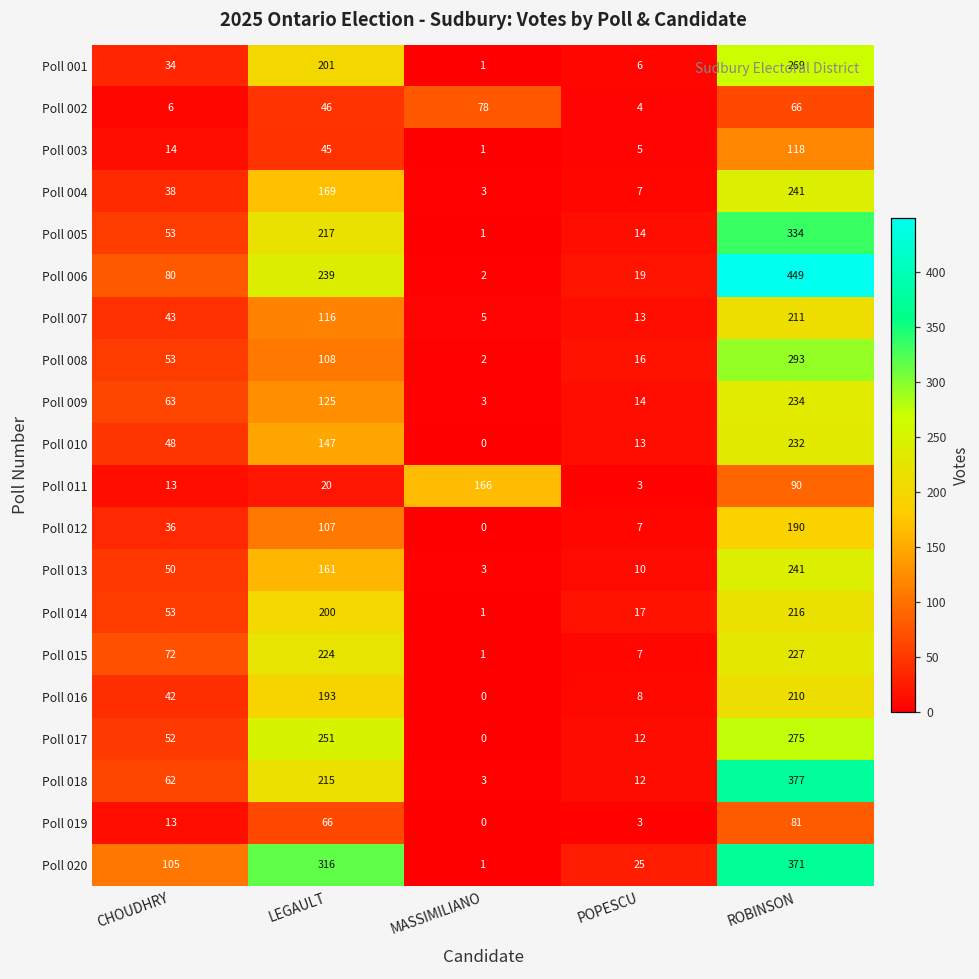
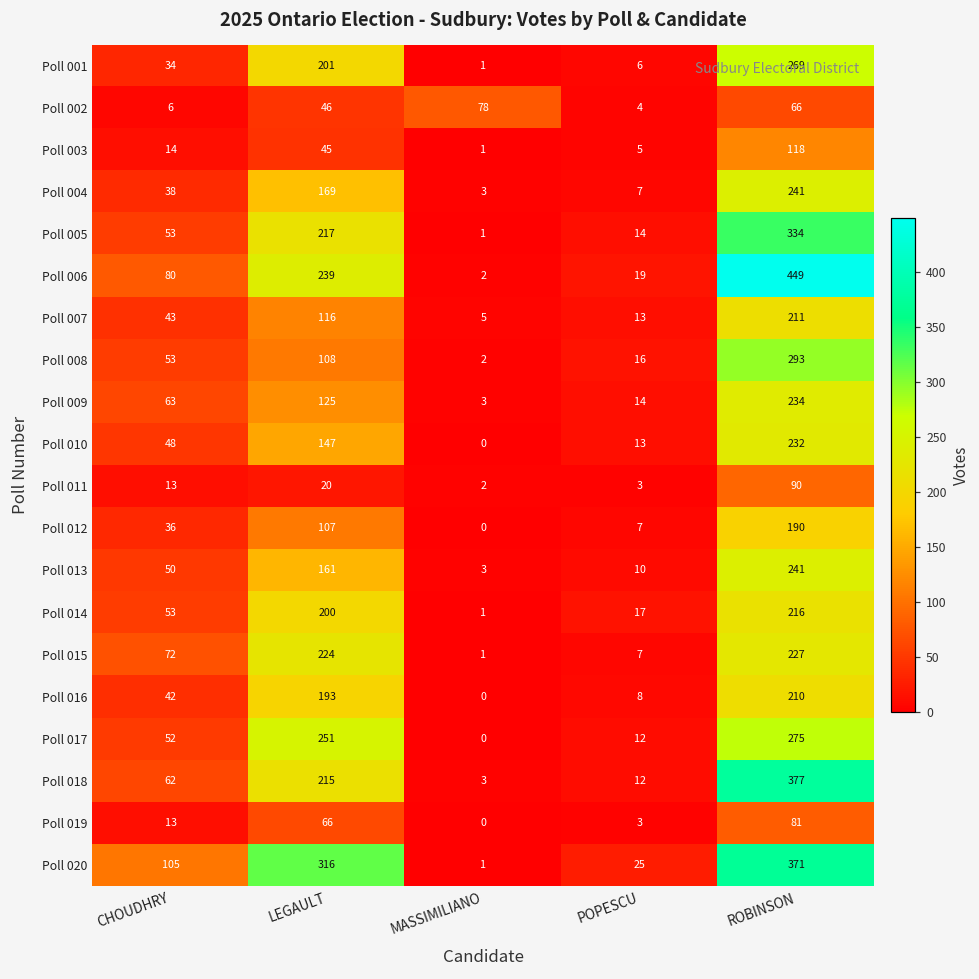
  {
    "Poll 001": {
      "CHOUDHRY": 34,
      "LEGAULT": 201,
      "MASSIMILIANO": 1,
      "POPESCU": 6
    },
    "Poll 002": {
      "CHOUDHRY": 6,
      "LEGAULT": 46,
      "MASSIMILIANO": 78,
      "POPESCU": 4,
      "ROBINSON": 66
    },
    "Poll 003": {
      "CHOUDHRY": 14,
      "LEGAULT": 45,
      "MASSIMILIANO": 1,
      "POPESCU": 5,
      "ROBINSON": 118
    },
    "Poll 004": {
      "CHOUDHRY": 38,
      "LEGAULT": 169,
      "MASSIMILIANO": 3,
      "POPESCU": 7,
      "ROBINSON": 241
    },
    "Poll 005": {
      "CHOUDHRY": 53,
      "LEGAULT": 217,
      "MASSIMILIANO": 1,
      "POPESCU": 14,
      "ROBINSON": 334
    },
    "Poll 006": {
      "CHOUDHRY": 80,
      "LEGAULT": 239,
      "MASSIMILIANO": 2,
      "POPESCU": 19,
      "ROBINSON": 449
    },
    "Poll 007": {
      "CHOUDHRY": 43,
      "LEGAULT": 116,
      "MASSIMILIANO": 5,
      "POPESCU": 13,
      "ROBINSON": 211
    },
    "Poll 008": {
      "CHOUDHRY": 53,
      "LEGAULT": 108,
      "MASSIMILIANO": 2,
      "POPESCU": 16,
      "ROBINSON": 293
    },
    "Poll 009": {
      "CHOUDHRY": 63,
      "LEGAULT": 125,
      "MASSIMILIANO": 3,
      "POPESCU": 14,
      "ROBINSON": 234
    },
    "Poll 010": {
      "CHOUDHRY": 48,
      "LEGAULT": 147,
      "MASSIMILIANO": 0,
      "POPESCU": 13,
      "ROBINSON": 232
    },
    "Poll 011": {
      "CHOUDHRY": 13,
      "LEGAULT": 20,
-     "MASSIMILIANO": 166,
+     "MASSIMILIANO": 2,
      "POPESCU": 3,
      "ROBINSON": 90
    },
    "Poll 012": {
      "CHOUDHRY": 36,
      "LEGAULT": 107,
      "MASSIMILIANO": 0,
      "POPESCU": 7,
      "ROBINSON": 190
    },
    "Poll 013": {
      "CHOUDHRY": 50,
      "LEGAULT": 161,
      "MASSIMILIANO": 3,
      "POPESCU": 10,
      "ROBINSON": 241
    },
    "Poll 014": {
      "CHOUDHRY": 53,
      "LEGAULT": 200,
      "MASSIMILIANO": 1,
      "POPESCU": 17,
      "ROBINSON": 216
    },
    "Poll 015": {
      "CHOUDHRY": 72,
      "LEGAULT": 224,
      "MASSIMILIANO": 1,
      "POPESCU": 7,
      "ROBINSON": 227
    },
    "Poll 016": {
      "CHOUDHRY": 42,
      "LEGAULT": 193,
      "MASSIMILIANO": 0,
      "POPESCU": 8,
      "ROBINSON": 210
    },
    "Poll 017": {
      "CHOUDHRY": 52,
      "LEGAULT": 251,
      "MASSIMILIANO": 0,
      "POPESCU": 12,
      "ROBINSON": 275
    },
    "Poll 018": {
      "CHOUDHRY": 62,
      "LEGAULT": 215,
      "MASSIMILIANO": 3,
      "POPESCU": 12,
      "ROBINSON": 377
    },
    "Poll 019": {
      "CHOUDHRY": 13,
      "LEGAULT": 66,
      "MASSIMILIANO": 0,
      "POPESCU": 3,
      "ROBINSON": 81
    },
    "Poll 020": {
      "CHOUDHRY": 105,
      "LEGAULT": 316,
      "MASSIMILIANO": 1,
      "POPESCU": 25,
      "ROBINSON": 371
    }
  }
